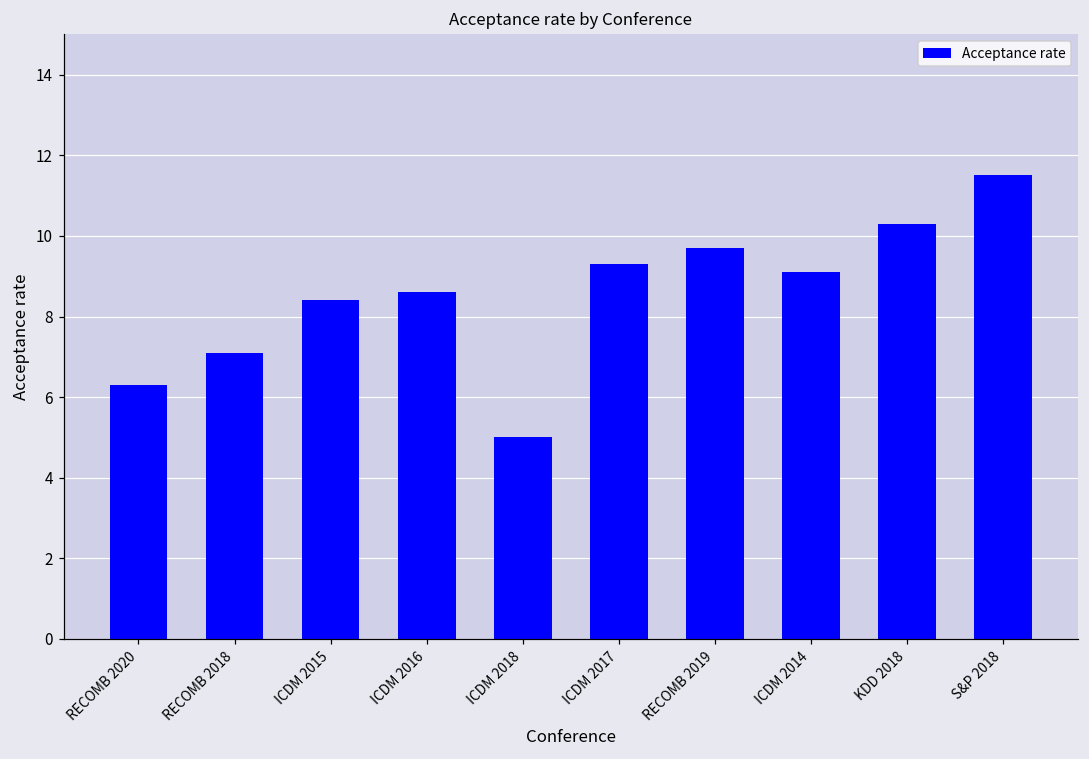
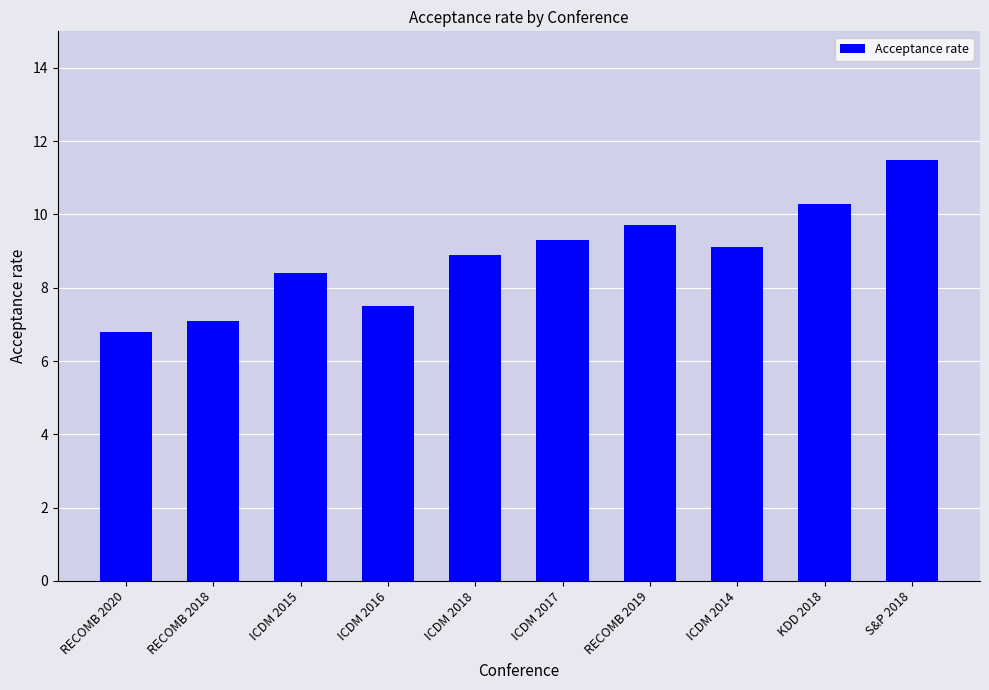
  {
-   "RECOMB 2020": 6.3,
+   "RECOMB 2020": 6.8,
    "RECOMB 2018": 7.1,
    "ICDM 2015": 8.4,
-   "ICDM 2016": 8.6,
-   "ICDM 2018": 5.0,
+   "ICDM 2016": 7.5,
+   "ICDM 2018": 8.9,
    "ICDM 2017": 9.3,
    "RECOMB 2019": 9.7,
    "ICDM 2014": 9.1,
    "KDD 2018": 10.3,
    "S&P 2018": 11.5
  }
